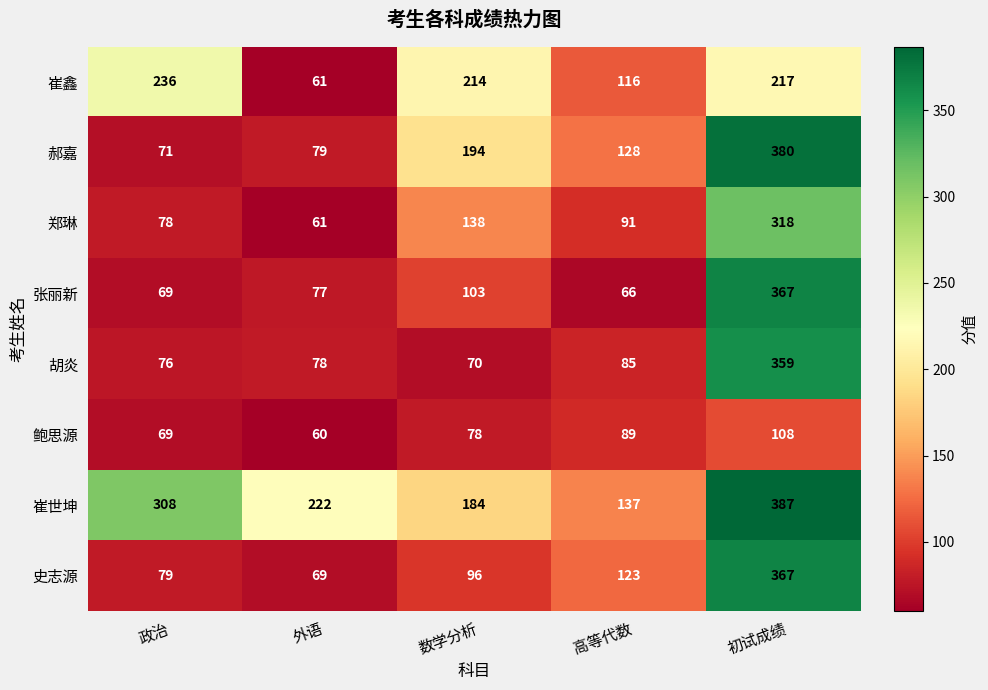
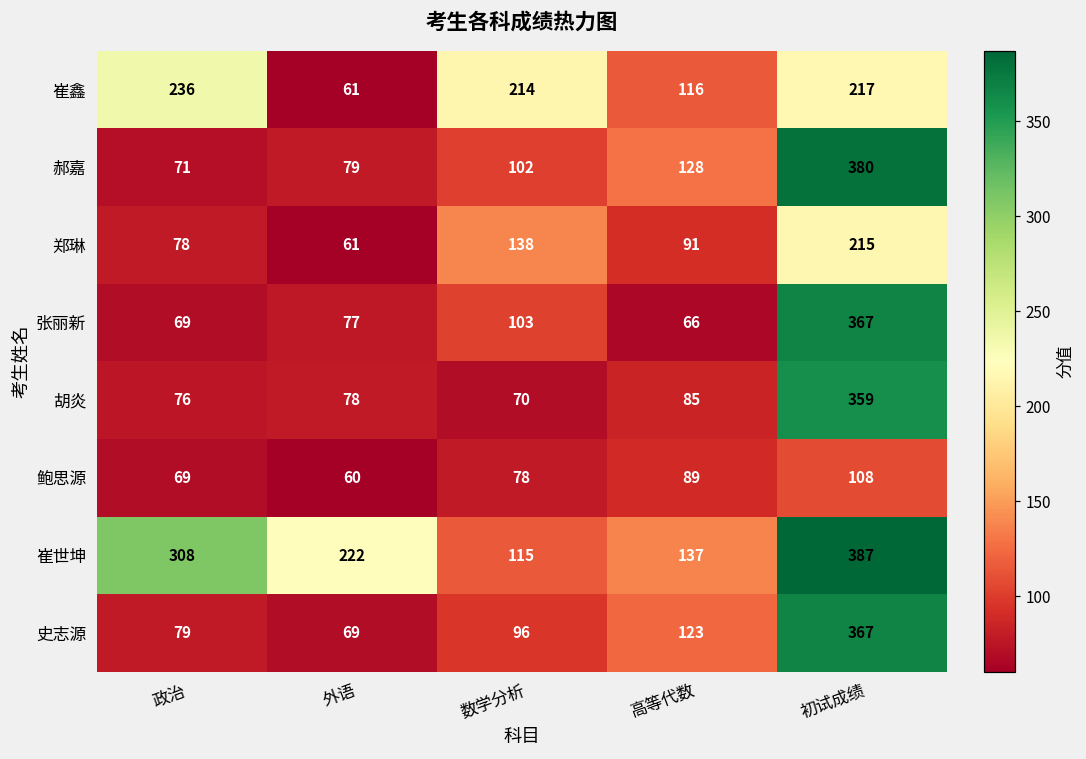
  {
    "崔鑫": {
      "政治": 236,
      "外语": 61,
      "数学分析": 214,
      "高等代数": 116,
      "初试成绩": 217
    },
    "郝嘉": {
      "政治": 71,
      "外语": 79,
-     "数学分析": 194,
+     "数学分析": 102,
      "高等代数": 128,
      "初试成绩": 380
    },
    "郑琳": {
      "政治": 78,
      "外语": 61,
      "数学分析": 138,
      "高等代数": 91,
-     "初试成绩": 318
+     "初试成绩": 215
    },
    "张丽新": {
      "政治": 69,
      "外语": 77,
      "数学分析": 103,
      "高等代数": 66,
      "初试成绩": 367
    },
    "胡炎": {
      "政治": 76,
      "外语": 78,
      "数学分析": 70,
      "高等代数": 85,
      "初试成绩": 359
    },
    "鲍思源": {
      "政治": 69,
      "外语": 60,
      "数学分析": 78,
      "高等代数": 89,
      "初试成绩": 108
    },
    "崔世坤": {
      "政治": 308,
      "外语": 222,
-     "数学分析": 184,
+     "数学分析": 115,
      "高等代数": 137,
      "初试成绩": 387
    },
    "史志源": {
      "政治": 79,
      "外语": 69,
      "数学分析": 96,
      "高等代数": 123,
      "初试成绩": 367
    }
  }
